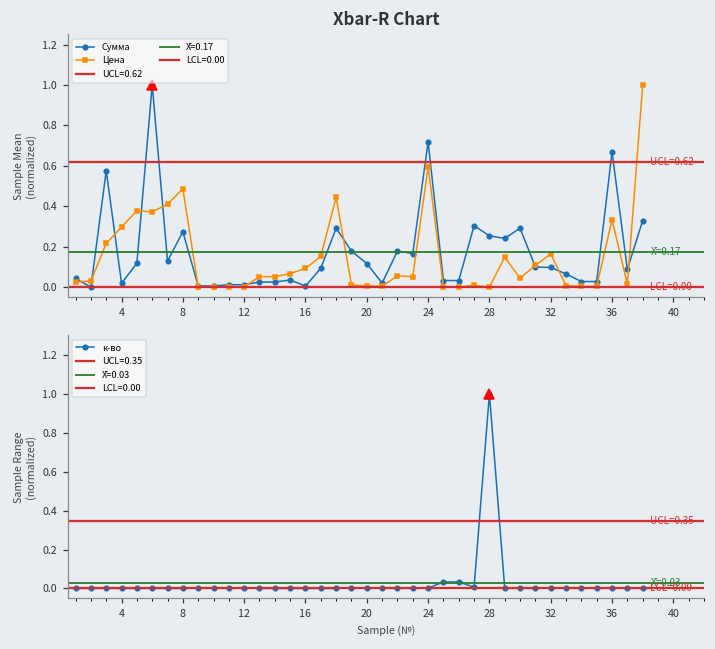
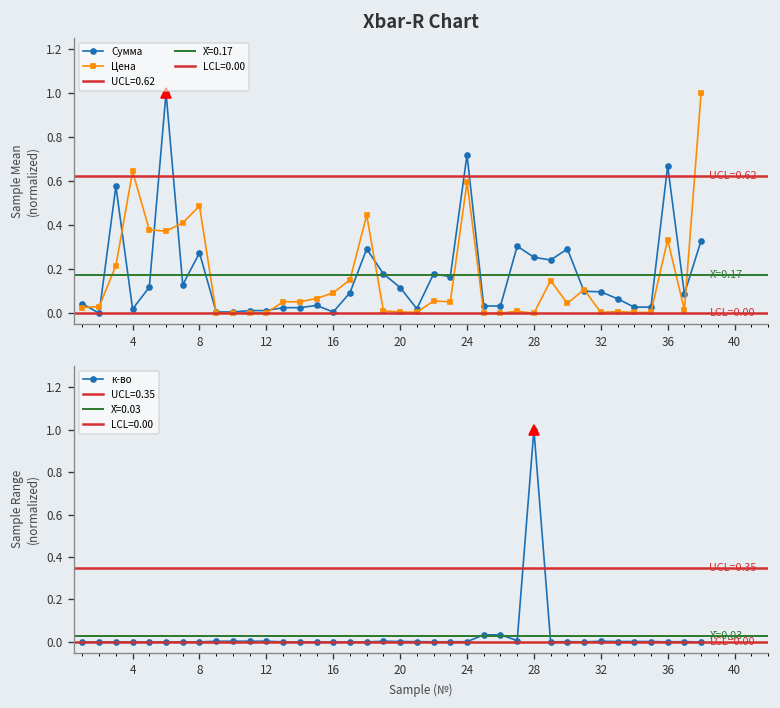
  {
    "Xbar-R Chart": {
      "Сумма": {
        "4": 0.02,
        "8": 0.27,
        "16": 0.01,
        "20": 0.12,
        "24": 0.72,
        "28": 0.25,
        "32": 0.10,
        "36": 0.67
      },
      "Цена": {
-       "4": 0.30,
+       "4": 0.64,
        "8": 0.49,
        "16": 0.09,
        "20": 0.01,
        "24": 0.59,
        "28": 0.00,
-       "32": 0.16,
+       "32": 0.00,
        "36": 0.33
      }
    }
  }
